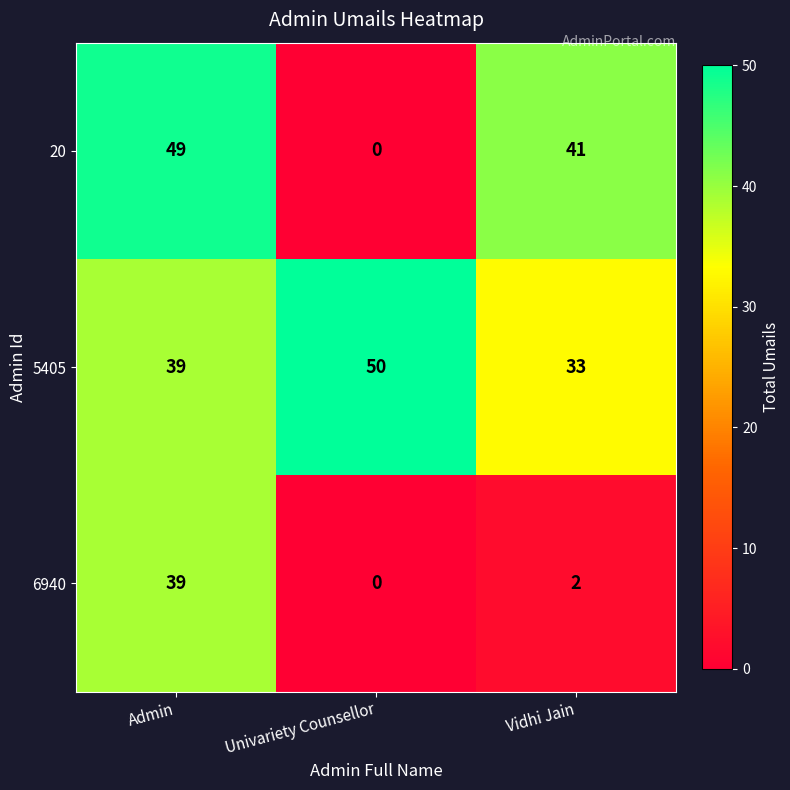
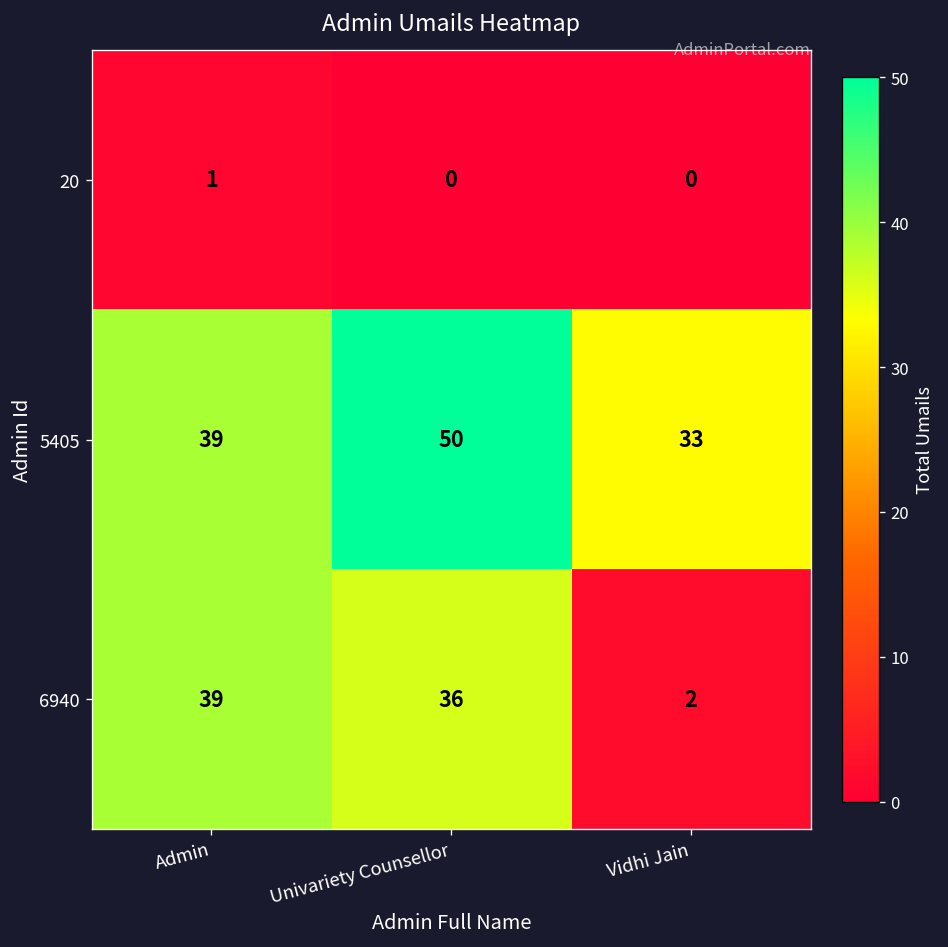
  {
    "20": {
-     "Admin": 49,
+     "Admin": 1,
      "Univariety Counsellor": 0,
-     "Vidhi Jain": 41
+     "Vidhi Jain": 0
    },
    "5405": {
      "Admin": 39,
      "Univariety Counsellor": 50,
      "Vidhi Jain": 33
    },
    "6940": {
      "Admin": 39,
-     "Univariety Counsellor": 0,
+     "Univariety Counsellor": 36,
      "Vidhi Jain": 2
    }
  }
